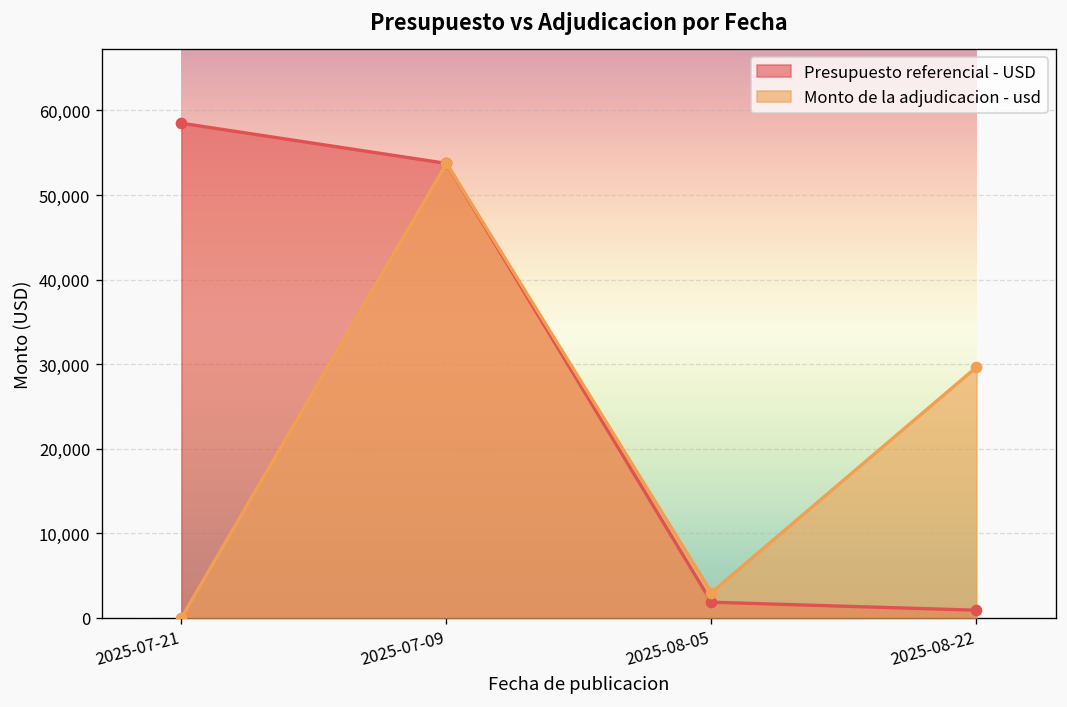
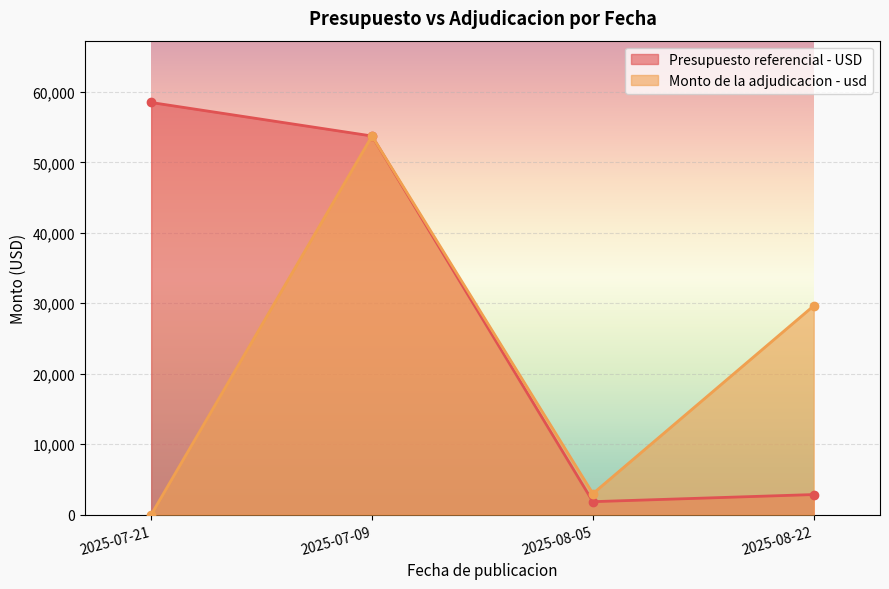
  {
    "Presupuesto referencial - USD": {
      "2025-07-21": "58,000",
      "2025-08-05": "2,000",
-     "2025-08-22": "1,000"
+     "2025-08-22": "3,000"
    },
    "Monto de la adjudicacion - usd": {
      "2025-07-21": "0",
      "2025-08-05": "3,000",
      "2025-08-22": "30,000"
    }
  }
